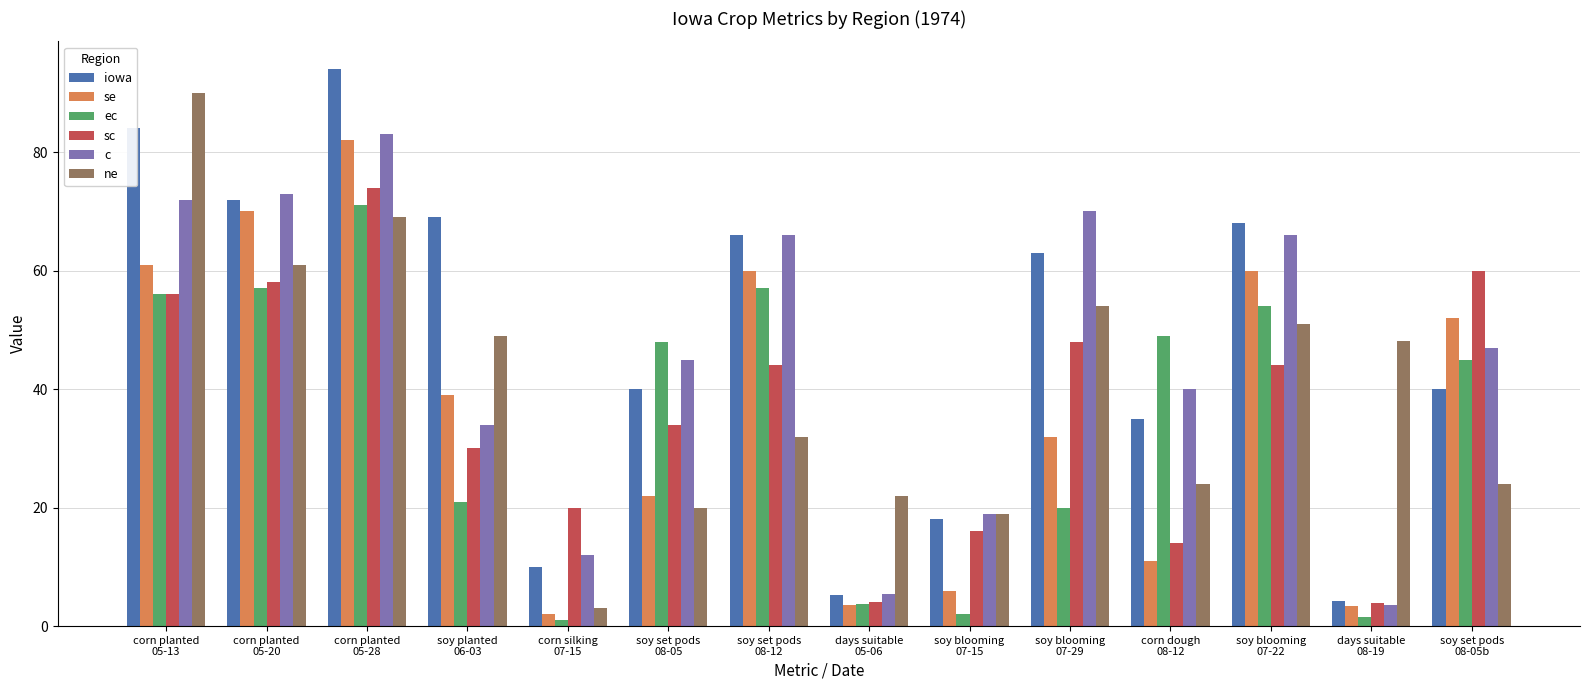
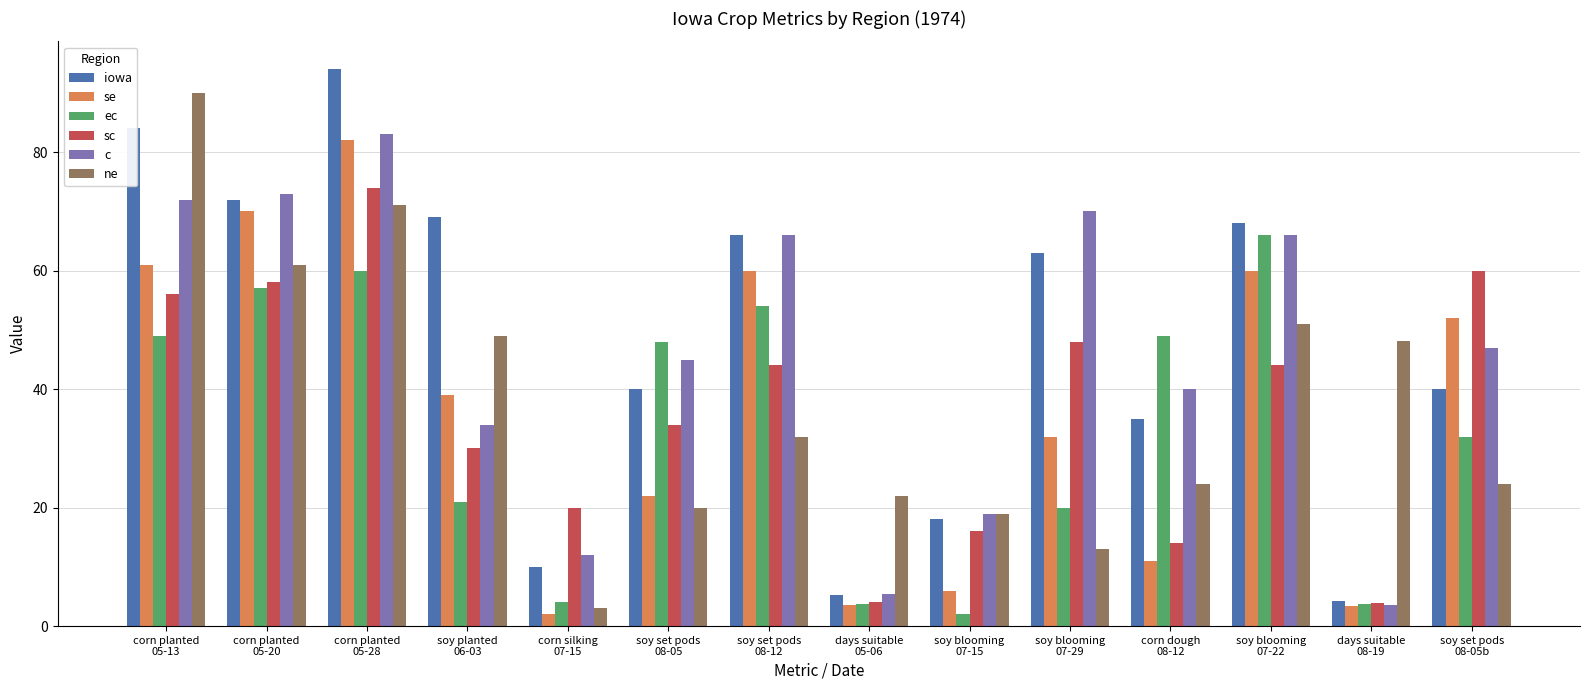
  {
    "ec": {
-     "corn planted 05-13": 56,
+     "corn planted 05-13": 49,
      "corn planted 05-20": 57,
-     "corn planted 05-28": 71,
+     "corn planted 05-28": 60,
      "soy planted 06-03": 21,
-     "corn silking 07-15": 1,
+     "corn silking 07-15": 4,
      "soy set pods 08-05": 48,
-     "soy set pods 08-12": 57,
+     "soy set pods 08-12": 54,
      "days suitable 05-06": 4,
      "soy blooming 07-15": 2,
      "soy blooming 07-29": 20,
      "corn dough 08-12": 49,
-     "soy blooming 07-22": 54,
-     "days suitable 08-19": 2,
-     "soy set pods 08-05b": 45
+     "soy blooming 07-22": 66,
+     "days suitable 08-19": 4,
+     "soy set pods 08-05b": 32
    },
    "ne": {
      "corn planted 05-13": 90,
      "corn planted 05-20": 61,
-     "corn planted 05-28": 69,
+     "corn planted 05-28": 71,
      "soy planted 06-03": 49,
      "corn silking 07-15": 3,
      "soy set pods 08-05": 20,
      "soy set pods 08-12": 32,
      "days suitable 05-06": 22,
      "soy blooming 07-15": 19,
-     "soy blooming 07-29": 54,
+     "soy blooming 07-29": 13,
      "corn dough 08-12": 24,
      "soy blooming 07-22": 51,
      "days suitable 08-19": 48,
      "soy set pods 08-05b": 24
    }
  }
